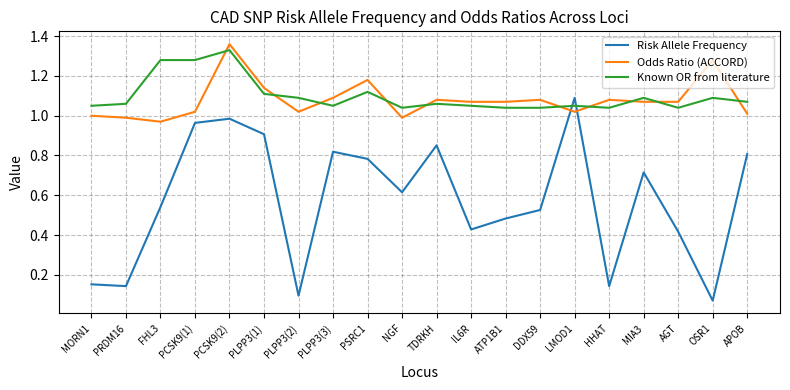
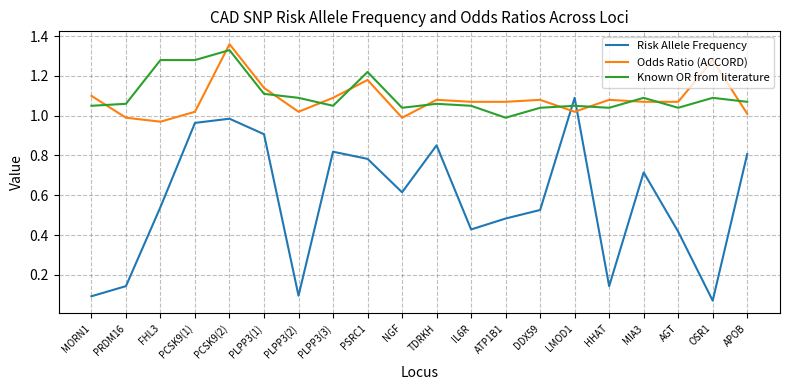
  {
    "Risk Allele Frequency": {
-     "MORN1": 0.15,
+     "MORN1": 0.09,
      "PRDM16": 0.14,
      "FHL3": 0.54,
      "PCSK9(1)": 0.96,
      "PCSK9(2)": 0.99,
      "PLPP3(1)": 0.91,
      "PLPP3(2)": 0.10,
      "PLPP3(3)": 0.82,
      "PSRC1": 0.78,
      "NGF": 0.62,
      "TDRKH": 0.85,
      "IL6R": 0.43,
      "ATP1B1": 0.48,
      "DDX59": 0.53,
      "LMOD1": 1.09,
      "HHAT": 0.14,
      "MIA3": 0.72,
      "AGT": 0.42,
      "OSR1": 0.07,
      "APOB": 0.81
    },
    "Odds Ratio (ACCORD)": {
-     "MORN1": 1.0,
+     "MORN1": 1.1,
      "PRDM16": 1.0,
      "FHL3": 0.97,
      "PCSK9(1)": 1.02,
      "PCSK9(2)": 1.36,
      "PLPP3(1)": 1.14,
      "PLPP3(2)": 1.02,
      "PLPP3(3)": 1.1,
      "PSRC1": 1.18,
      "NGF": 1.0,
      "TDRKH": 1.08,
      "IL6R": 1.07,
      "ATP1B1": 1.07,
      "DDX59": 1.08,
      "LMOD1": 1.02,
      "HHAT": 1.08,
      "MIA3": 1.07,
      "AGT": 1.07,
      "APOB": 1.0
    },
    "Known OR from literature": {
      "MORN1": 1.05,
      "PRDM16": 1.06,
      "FHL3": 1.28,
      "PCSK9(1)": 1.28,
      "PCSK9(2)": 1.33,
      "PLPP3(1)": 1.11,
      "PLPP3(2)": 1.09,
      "PLPP3(3)": 1.05,
-     "PSRC1": 1.12,
+     "PSRC1": 1.22,
      "NGF": 1.04,
      "TDRKH": 1.06,
      "IL6R": 1.05,
-     "ATP1B1": 1.04,
+     "ATP1B1": 0.99,
      "DDX59": 1.04,
      "LMOD1": 1.05,
      "HHAT": 1.04,
      "MIA3": 1.09,
      "AGT": 1.04,
      "OSR1": 1.09,
      "APOB": 1.07
    }
  }
